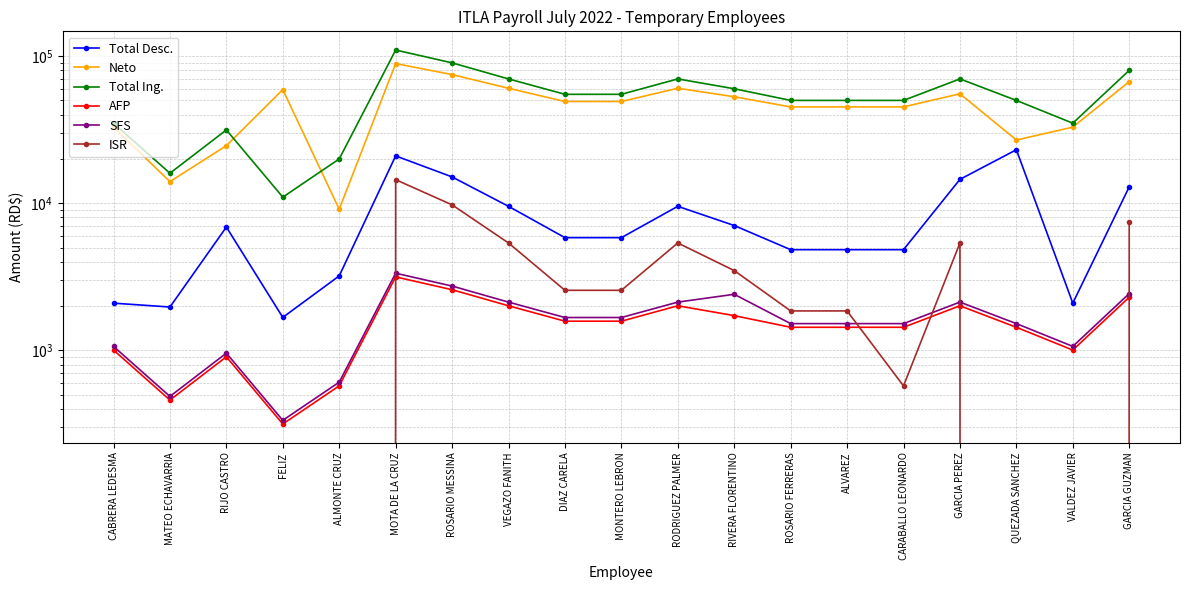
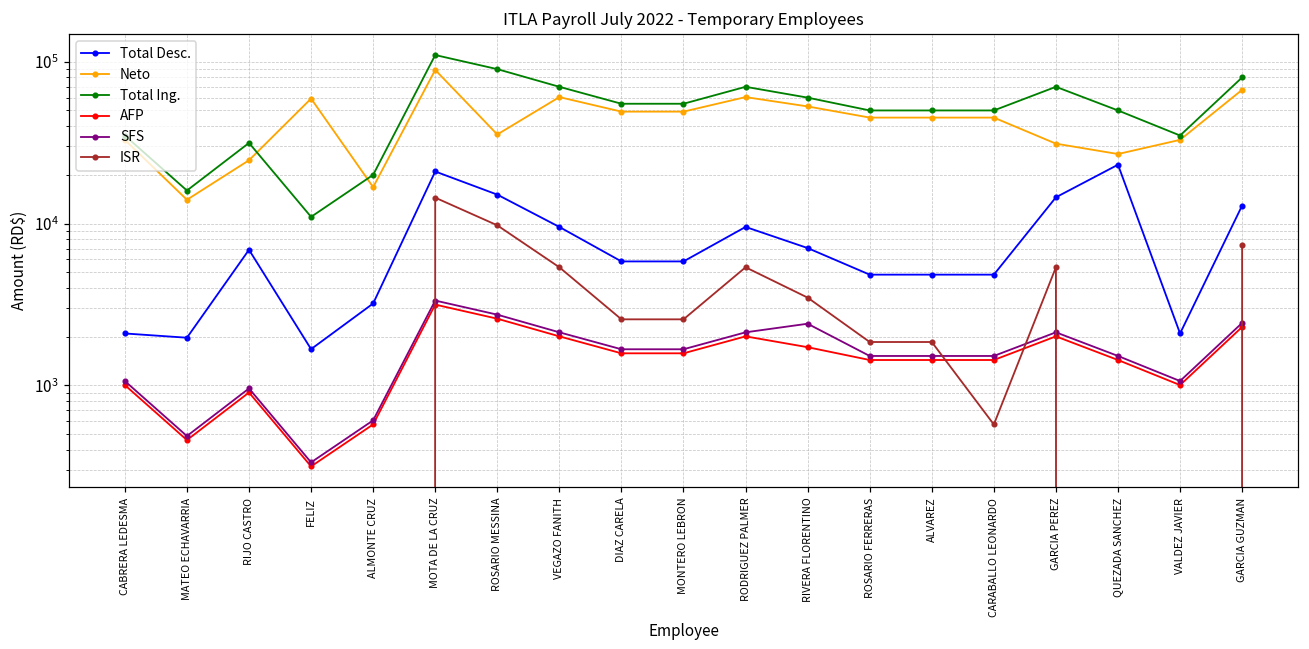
  {
    "Total Desc.": {
      "CABRERA LEDESMA": 2100,
      "MATEO ECHAVARRIA": 2000,
      "RIJO CASTRO": 7000,
      "FELIZ": 1700,
      "ALMONTE CRUZ": 3200,
      "MOTA DE LA CRUZ": 21000,
      "ROSARIO MESSINA": 15000,
      "VEGAZO FANITH": 10000,
      "DIAZ CARELA": 5800,
      "MONTERO LEBRON": 5800,
      "RODRIGUEZ PALMER": 10000,
      "RIVERA FLORENTINO": 7000,
      "ROSARIO FERRERAS": 4800,
      "ALVAREZ": 4800,
      "CARABALLO LEONARDO": 4800,
      "GARCIA PEREZ": 15000,
      "QUEZADA SANCHEZ": 23000,
      "VALDEZ JAVIER": 2100,
      "GARCIA GUZMAN": 13000
    },
    "Neto": {
      "MATEO ECHAVARRIA": 14000,
      "RIJO CASTRO": 25000,
      "FELIZ": 59000,
-     "ALMONTE CRUZ": 9000,
+     "ALMONTE CRUZ": 17000,
      "MOTA DE LA CRUZ": 90000,
-     "ROSARIO MESSINA": 70000,
+     "ROSARIO MESSINA": 36000,
      "VEGAZO FANITH": 60000,
      "DIAZ CARELA": 49000,
      "MONTERO LEBRON": 49000,
      "RODRIGUEZ PALMER": 60000,
      "RIVERA FLORENTINO": 53000,
      "ROSARIO FERRERAS": 45000,
      "ALVAREZ": 45000,
      "CARABALLO LEONARDO": 45000,
-     "GARCIA PEREZ": 55000,
+     "GARCIA PEREZ": 31000,
      "QUEZADA SANCHEZ": 27000,
      "VALDEZ JAVIER": 33000,
      "GARCIA GUZMAN": 70000
    },
    "Total Ing.": {
      "MATEO ECHAVARRIA": 16000,
      "RIJO CASTRO": 32000,
      "FELIZ": 11000,
      "ALMONTE CRUZ": 20000,
      "MOTA DE LA CRUZ": 110000,
      "ROSARIO MESSINA": 90000,
      "VEGAZO FANITH": 70000,
      "DIAZ CARELA": 55000,
      "MONTERO LEBRON": 55000,
      "RODRIGUEZ PALMER": 70000,
      "RIVERA FLORENTINO": 60000,
      "ROSARIO FERRERAS": 50000,
      "ALVAREZ": 50000,
      "CARABALLO LEONARDO": 50000,
      "GARCIA PEREZ": 70000,
      "QUEZADA SANCHEZ": 50000,
      "VALDEZ JAVIER": 35000,
      "GARCIA GUZMAN": 80000
    },
    "AFP": {
      "CABRERA LEDESMA": 1000,
      "MATEO ECHAVARRIA": 460,
      "RIJO CASTRO": 900,
      "FELIZ": 320,
      "ALMONTE CRUZ": 570,
      "MOTA DE LA CRUZ": 3200,
      "ROSARIO MESSINA": 2600,
      "VEGAZO FANITH": 2000,
      "DIAZ CARELA": 1600,
      "MONTERO LEBRON": 1600,
      "RODRIGUEZ PALMER": 2000,
      "RIVERA FLORENTINO": 1700,
      "ROSARIO FERRERAS": 1400,
      "ALVAREZ": 1400,
      "CARABALLO LEONARDO": 1400,
      "GARCIA PEREZ": 2000,
      "QUEZADA SANCHEZ": 1400,
      "VALDEZ JAVIER": 1000,
      "GARCIA GUZMAN": 2300
    },
    "SFS": {
      "CABRERA LEDESMA": 1100,
      "MATEO ECHAVARRIA": 490,
      "RIJO CASTRO": 1000,
      "FELIZ": 330,
      "ALMONTE CRUZ": 610,
      "MOTA DE LA CRUZ": 3300,
      "ROSARIO MESSINA": 2700,
      "VEGAZO FANITH": 2100,
      "DIAZ CARELA": 1700,
      "MONTERO LEBRON": 1700,
      "RODRIGUEZ PALMER": 2100,
      "RIVERA FLORENTINO": 2400,
      "ROSARIO FERRERAS": 1500,
      "ALVAREZ": 1500,
      "CARABALLO LEONARDO": 1500,
      "GARCIA PEREZ": 2100,
      "QUEZADA SANCHEZ": 1500,
      "VALDEZ JAVIER": 1100,
      "GARCIA GUZMAN": 2400
    },
    "ISR": {
      "MOTA DE LA CRUZ": 14000,
      "ROSARIO MESSINA": 10000,
      "VEGAZO FANITH": 5400,
      "DIAZ CARELA": 2600,
      "MONTERO LEBRON": 2600,
      "RODRIGUEZ PALMER": 5400,
      "RIVERA FLORENTINO": 3500,
      "ROSARIO FERRERAS": 1900,
      "ALVAREZ": 1900,
      "CARABALLO LEONARDO": 570,
      "GARCIA PEREZ": 5400,
      "GARCIA GUZMAN": 7000
    }
  }
